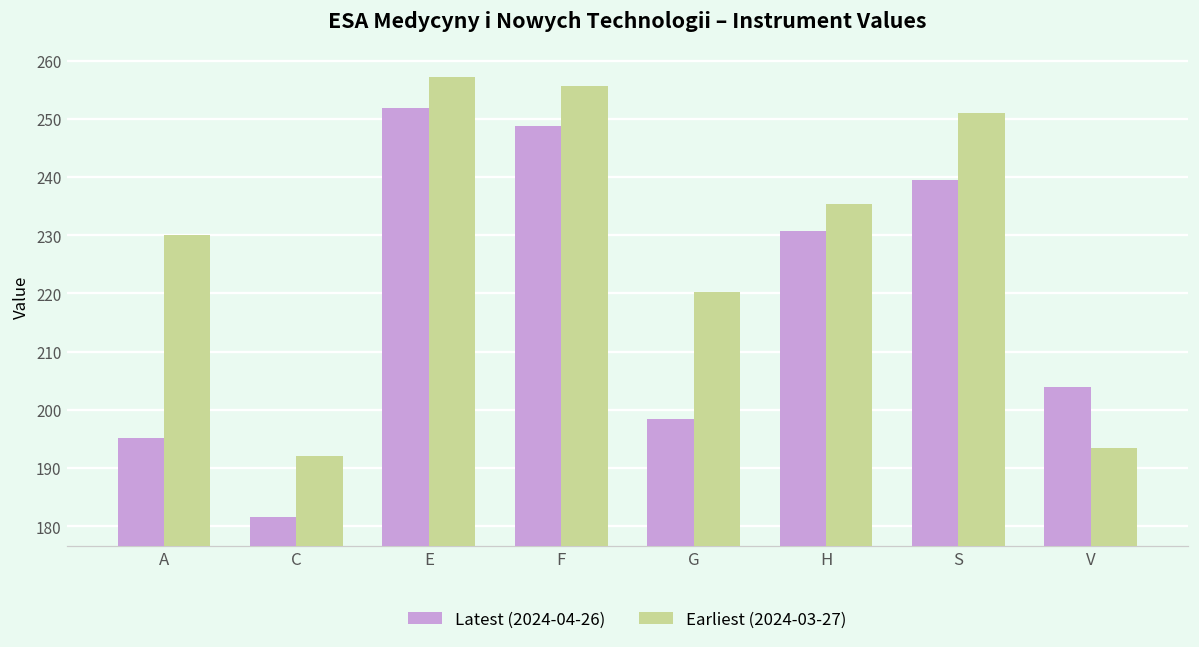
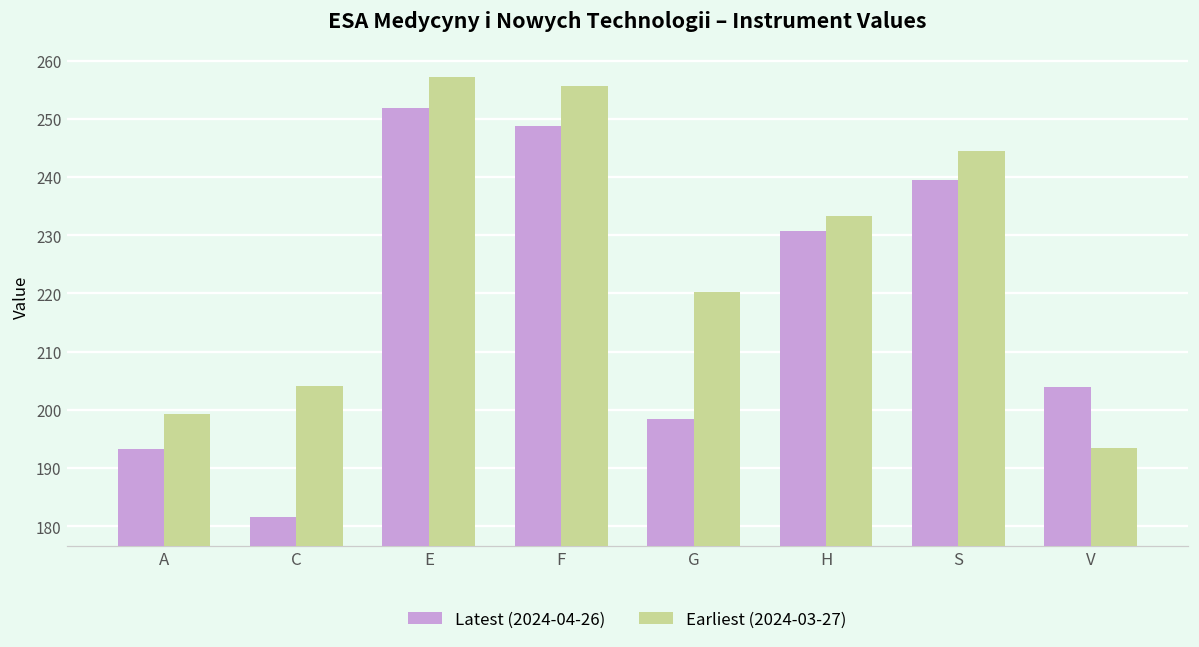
  {
    "Latest (2024-04-26)": {
-     "A": 195,
+     "A": 193,
      "C": 182,
      "E": 252,
      "F": 249,
      "G": 198,
      "H": 231,
      "S": 239,
      "V": 204
    },
    "Earliest (2024-03-27)": {
-     "A": 230,
-     "C": 192,
+     "A": 199,
+     "C": 204,
      "E": 257,
      "F": 256,
      "G": 220,
-     "H": 235,
-     "S": 251,
+     "H": 233,
+     "S": 244,
      "V": 193
    }
  }
